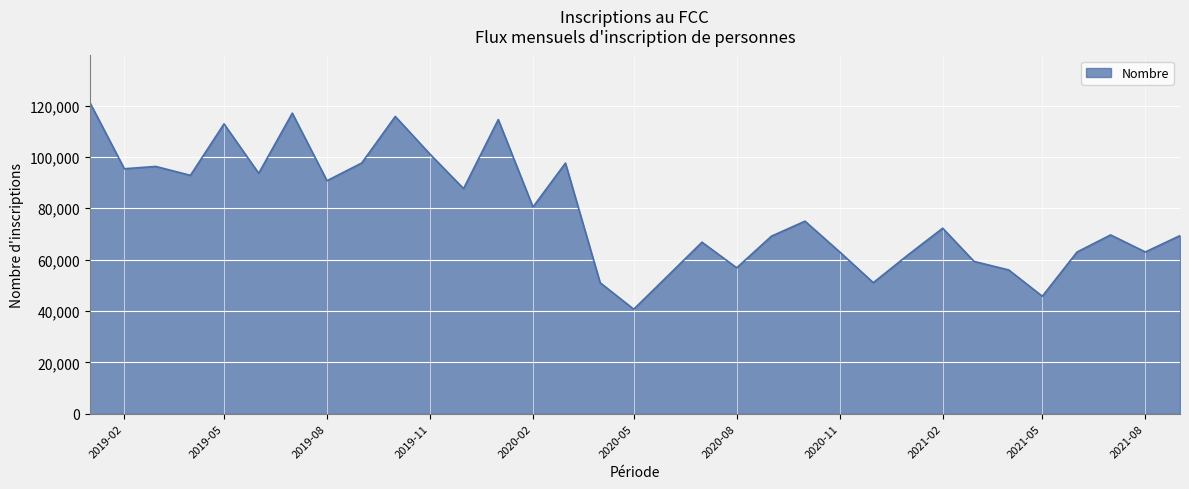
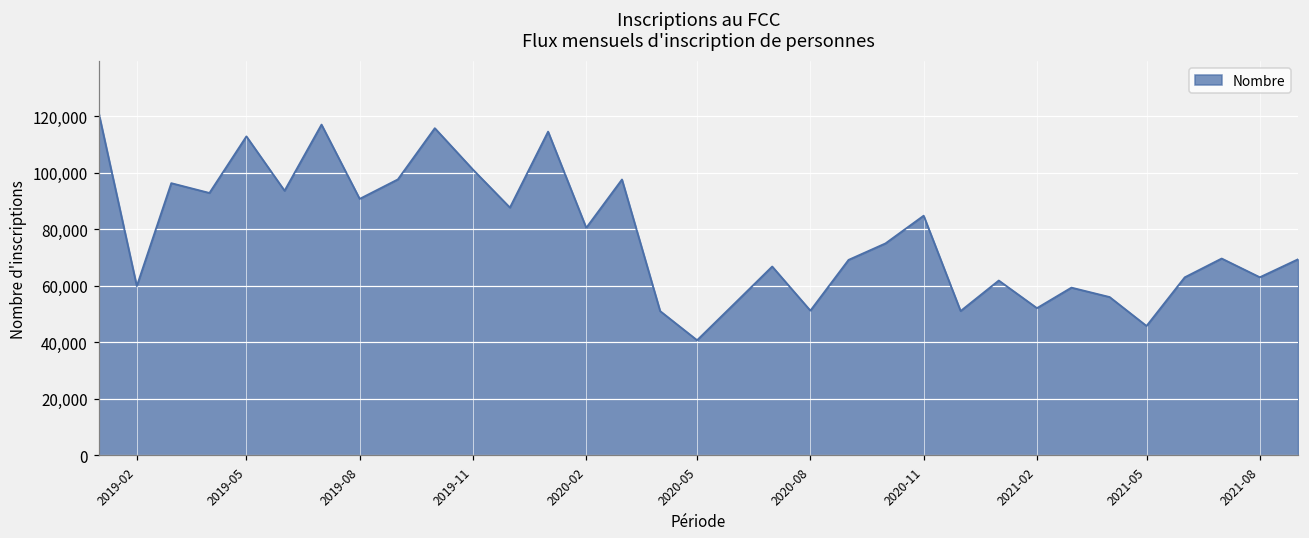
  {
-   "2019-02": "95,000",
+   "2019-02": "60,000",
    "2019-05": "113,000",
    "2019-08": "91,000",
    "2019-11": "101,000",
    "2020-02": "80,000",
    "2020-05": "41,000",
-   "2020-08": "57,000",
-   "2020-11": "63,000",
-   "2021-02": "72,000",
+   "2020-08": "51,000",
+   "2020-11": "85,000",
+   "2021-02": "52,000",
    "2021-05": "46,000",
    "2021-08": "63,000"
  }
